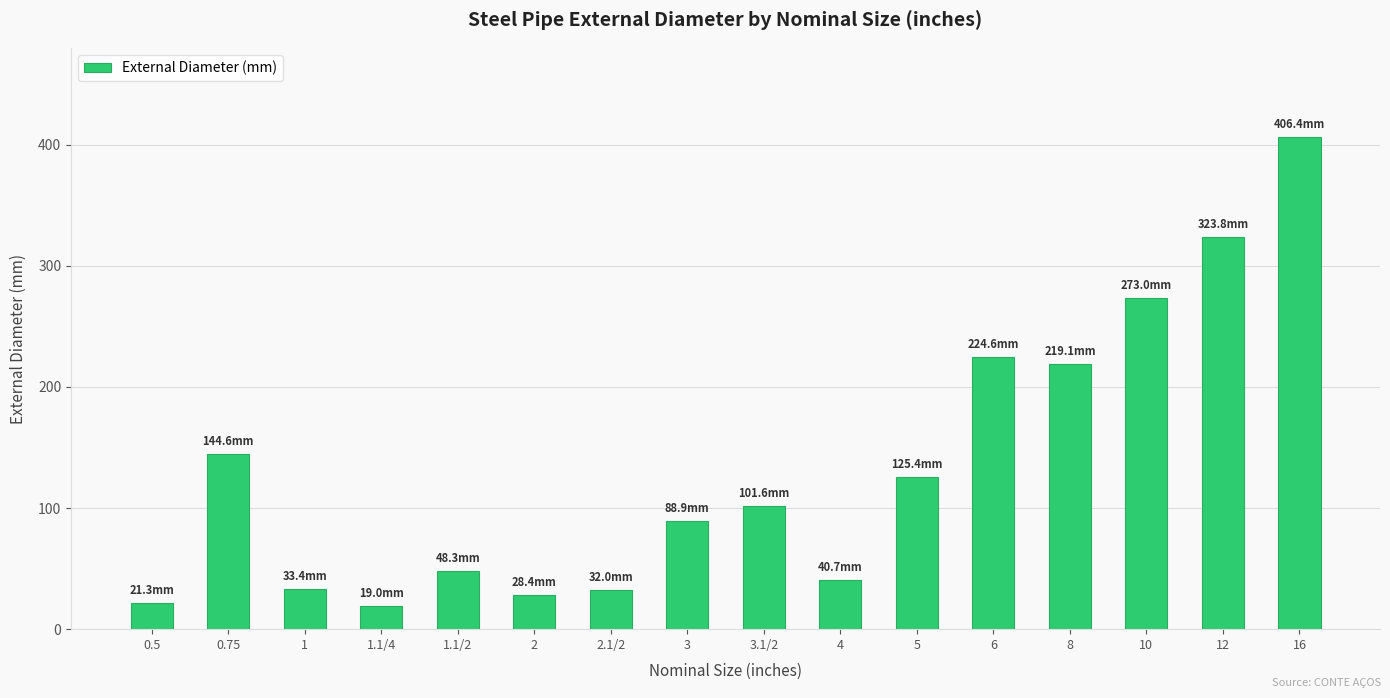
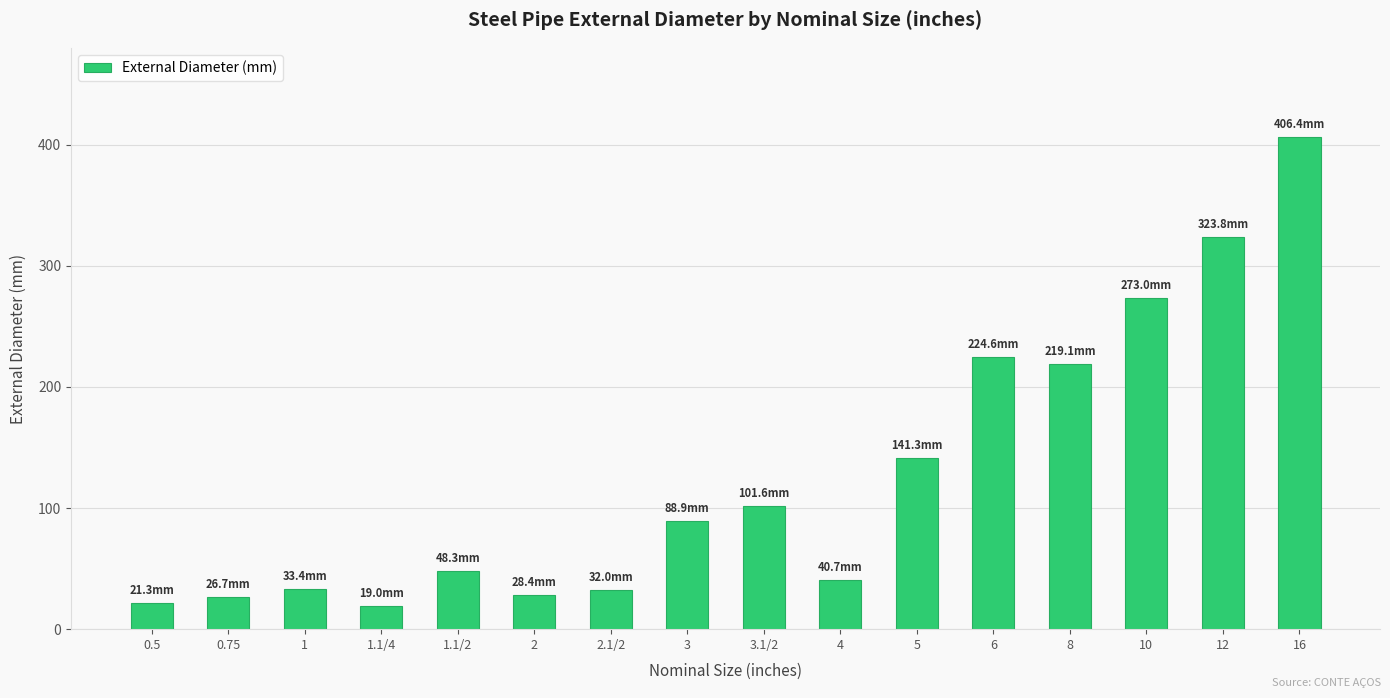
  {
    "0.5": 21.3,
-   "0.75": 144.6,
+   "0.75": 26.7,
    "1": 33.4,
    "1.1/4": 19.0,
    "1.1/2": 48.3,
    "2": 28.4,
    "2.1/2": 32.0,
    "3": 88.9,
    "3.1/2": 101.6,
    "4": 40.7,
-   "5": 125.4,
+   "5": 141.3,
    "6": 224.6,
    "8": 219.1,
    "10": 273.0,
    "12": 323.8,
    "16": 406.4
  }
